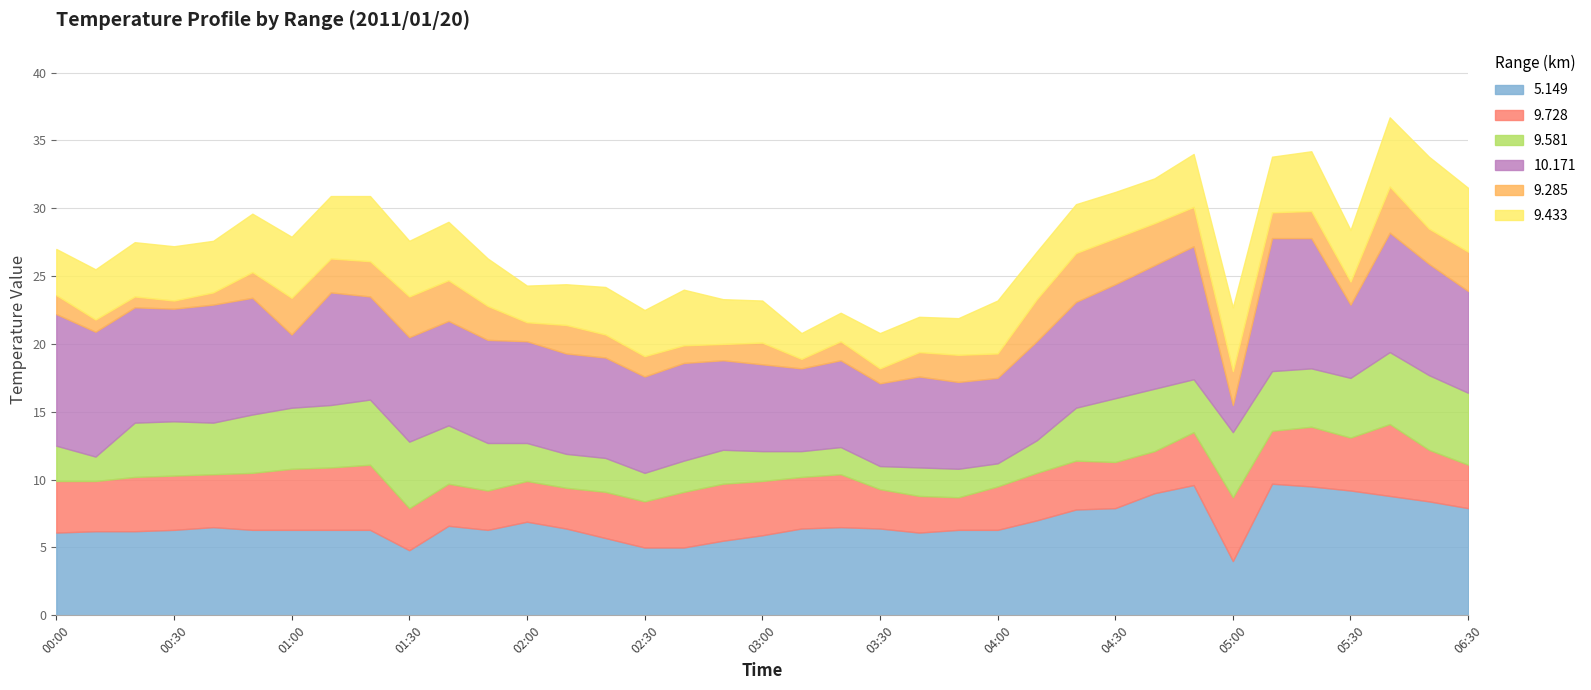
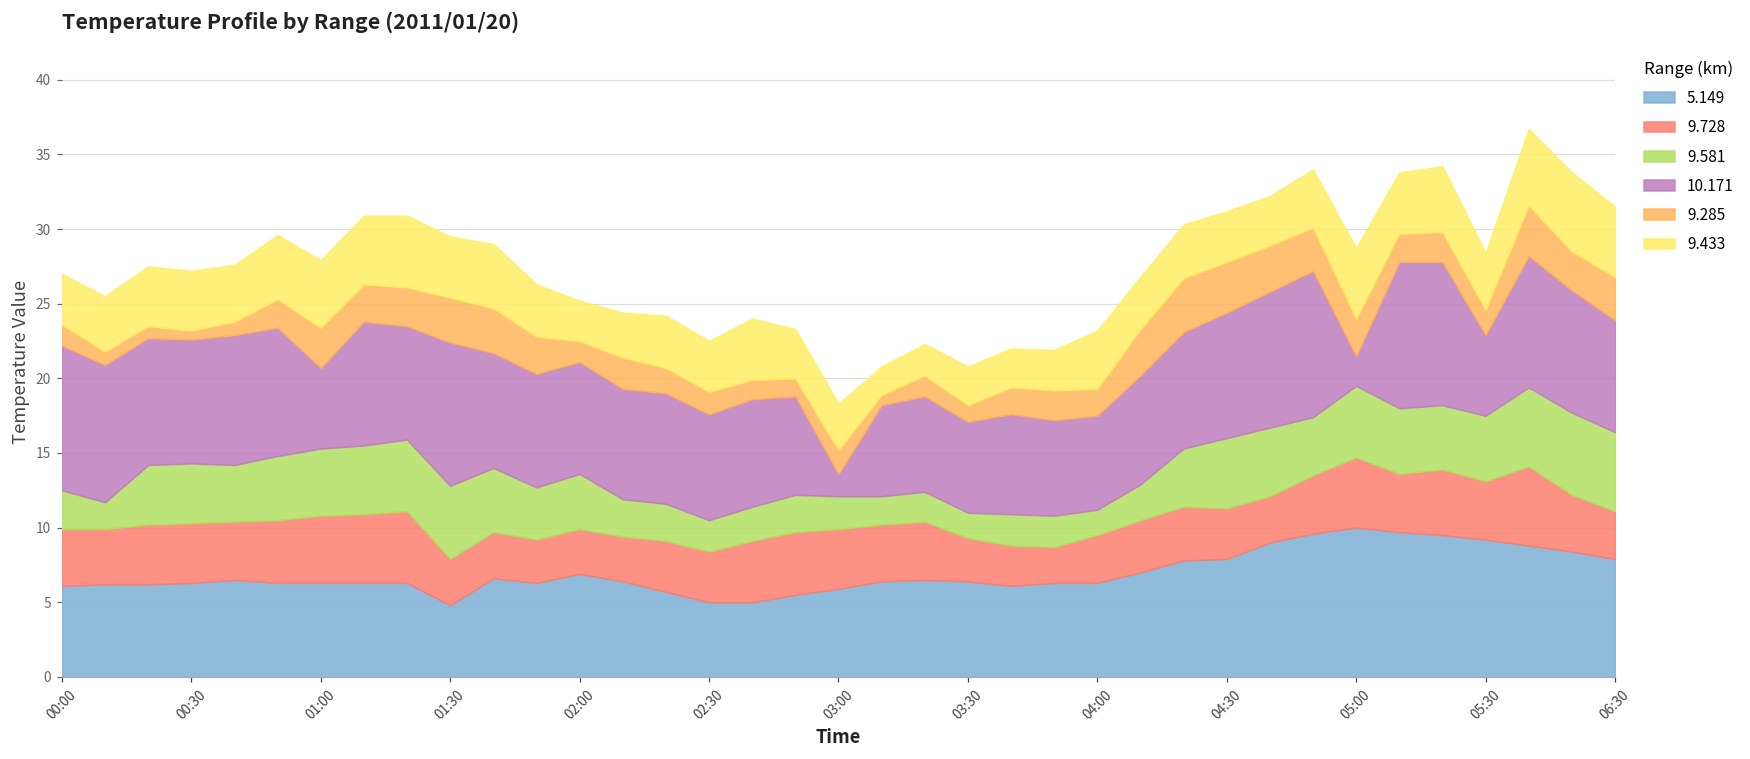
  {
    "5.149": {
      "00:00": 6,
      "00:30": 6.3,
      "01:00": 6.3,
      "01:30": 4.8,
      "02:00": 7,
      "02:30": 5,
      "03:00": 6,
      "03:30": 6.4,
      "04:00": 6.3,
      "04:30": 8,
-     "05:00": 4,
+     "05:00": 10,
      "05:30": 9.2,
      "06:30": 8
    },
    "9.581": {
      "00:00": 2.6,
      "00:30": 4.0,
      "01:00": 4.5,
      "01:30": 4.9,
-     "02:00": 2.8,
+     "02:00": 3.7,
      "02:30": 2.1,
      "03:00": 2.2,
      "03:30": 1.7,
      "04:00": 1.7,
      "04:30": 4.7,
      "05:00": 4.8,
      "05:30": 4.4,
      "06:30": 5.3
    },
    "10.171": {
      "00:00": 9.7,
      "00:30": 8.3,
      "01:00": 5.4,
-     "01:30": 7.7,
+     "01:30": 9.6,
      "02:00": 7.5,
      "02:30": 7.1,
-     "03:00": 6.4,
+     "03:00": 1.5,
      "03:30": 6.1,
      "04:00": 6.3,
      "04:30": 8.4,
      "05:00": 2.0,
      "05:30": 5.4,
      "06:30": 7.5
    }
  }
